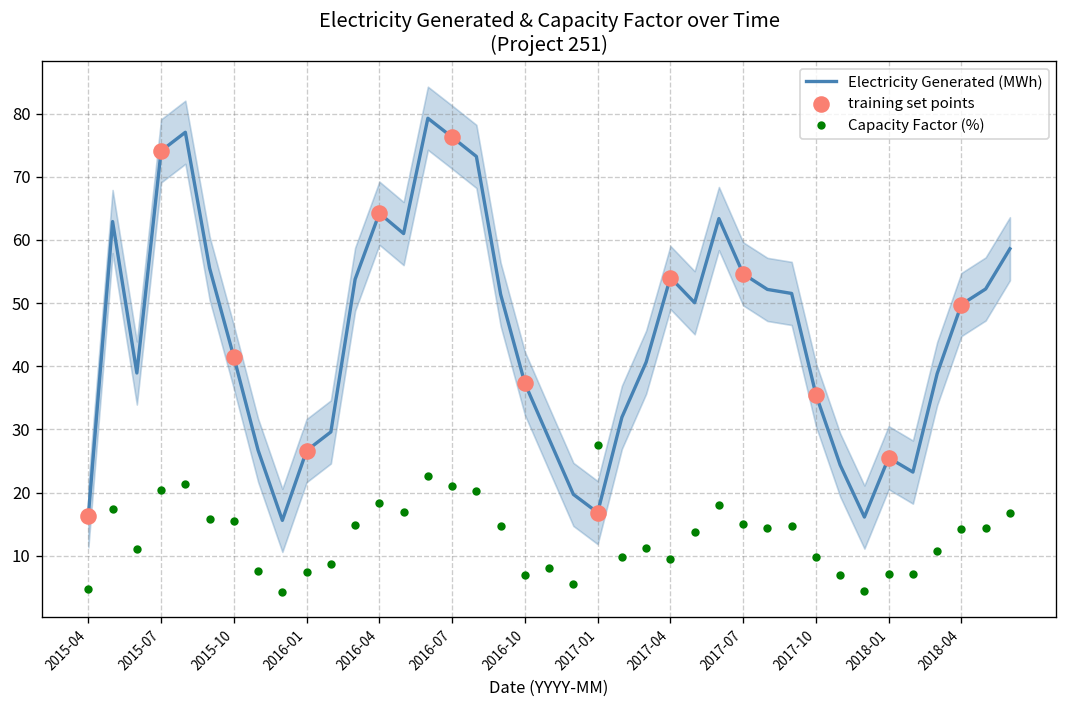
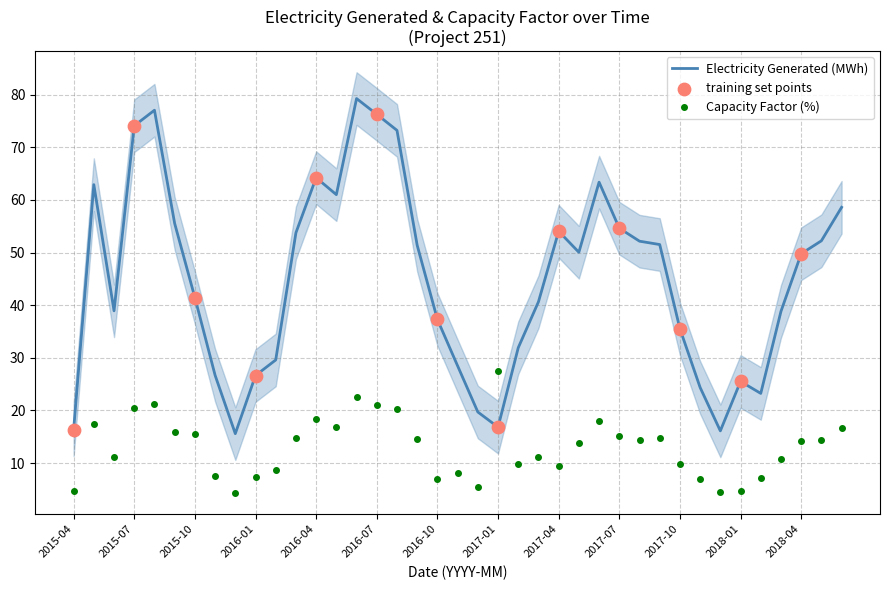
  {
    "Capacity Factor (%)": {
      "2015-04": 5,
      "2015-07": 20,
      "2015-10": 16,
      "2016-01": 7,
      "2016-04": 18,
      "2016-07": 21,
      "2016-10": 7,
      "2017-01": 27,
      "2017-04": 9,
      "2017-07": 15,
      "2017-10": 10,
-     "2018-01": 7,
+     "2018-01": 5,
      "2018-04": 14
    }
  }
